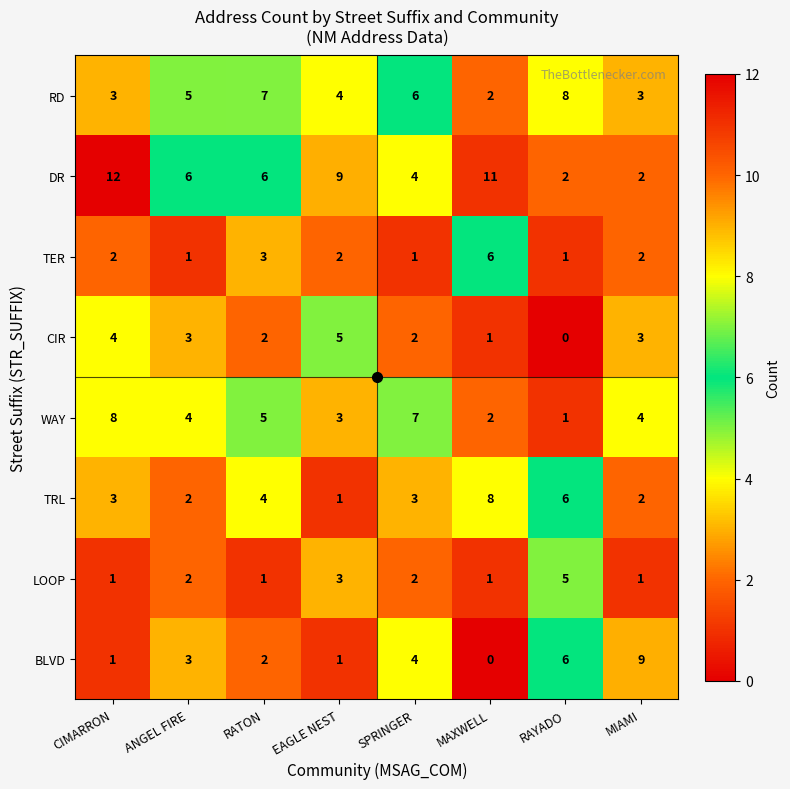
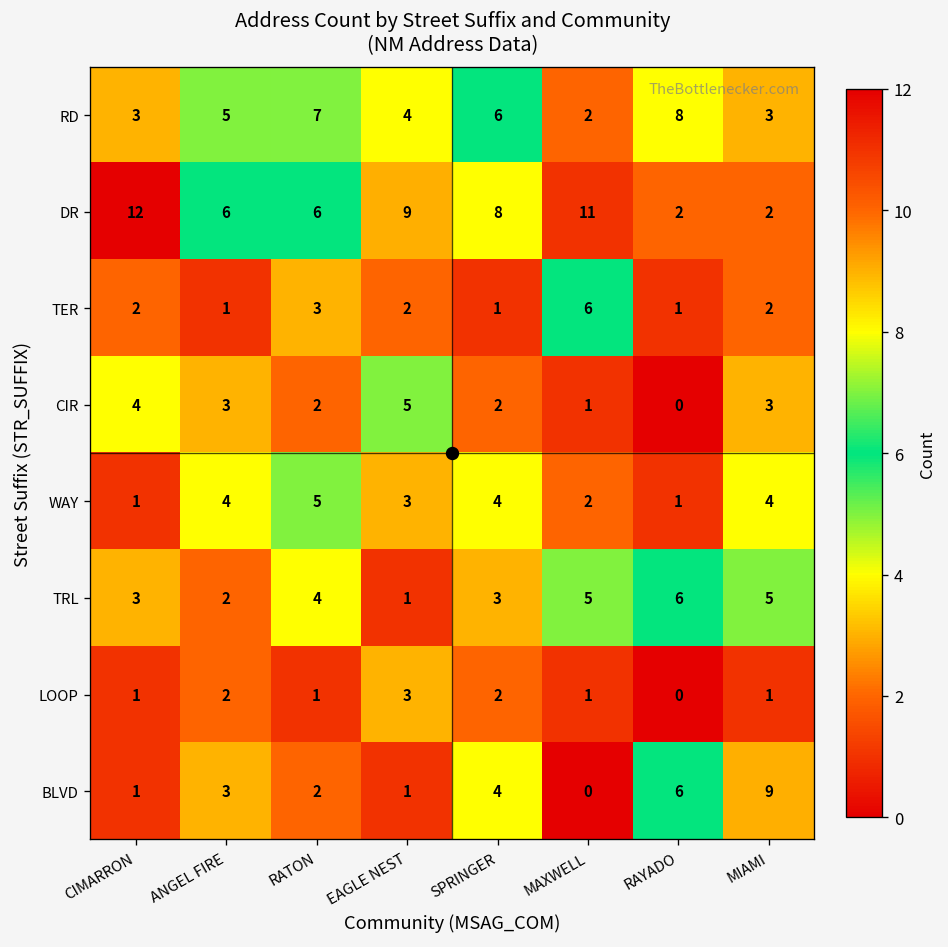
  {
    "RD": {
      "CIMARRON": 3,
      "ANGEL FIRE": 5,
      "RATON": 7,
      "EAGLE NEST": 4,
      "SPRINGER": 6,
      "MAXWELL": 2,
      "RAYADO": 8
    },
    "DR": {
      "CIMARRON": 12,
      "ANGEL FIRE": 6,
      "RATON": 6,
      "EAGLE NEST": 9,
-     "SPRINGER": 4,
+     "SPRINGER": 8,
      "MAXWELL": 11,
      "RAYADO": 2,
      "MIAMI": 2
    },
    "TER": {
      "CIMARRON": 2,
      "ANGEL FIRE": 1,
      "RATON": 3,
      "EAGLE NEST": 2,
      "SPRINGER": 1,
      "MAXWELL": 6,
      "RAYADO": 1,
      "MIAMI": 2
    },
    "CIR": {
      "CIMARRON": 4,
      "ANGEL FIRE": 3,
      "RATON": 2,
      "EAGLE NEST": 5,
      "SPRINGER": 2,
      "MAXWELL": 1,
      "RAYADO": 0,
      "MIAMI": 3
    },
    "WAY": {
-     "CIMARRON": 8,
+     "CIMARRON": 1,
      "ANGEL FIRE": 4,
      "RATON": 5,
      "EAGLE NEST": 3,
-     "SPRINGER": 7,
+     "SPRINGER": 4,
      "MAXWELL": 2,
      "RAYADO": 1,
      "MIAMI": 4
    },
    "TRL": {
      "CIMARRON": 3,
      "ANGEL FIRE": 2,
      "RATON": 4,
      "EAGLE NEST": 1,
      "SPRINGER": 3,
-     "MAXWELL": 8,
+     "MAXWELL": 5,
      "RAYADO": 6,
-     "MIAMI": 2
+     "MIAMI": 5
    },
    "LOOP": {
      "CIMARRON": 1,
      "ANGEL FIRE": 2,
      "RATON": 1,
      "EAGLE NEST": 3,
      "SPRINGER": 2,
      "MAXWELL": 1,
-     "RAYADO": 5,
+     "RAYADO": 0,
      "MIAMI": 1
    },
    "BLVD": {
      "CIMARRON": 1,
      "ANGEL FIRE": 3,
      "RATON": 2,
      "EAGLE NEST": 1,
      "SPRINGER": 4,
      "MAXWELL": 0,
      "RAYADO": 6,
      "MIAMI": 9
    }
  }
